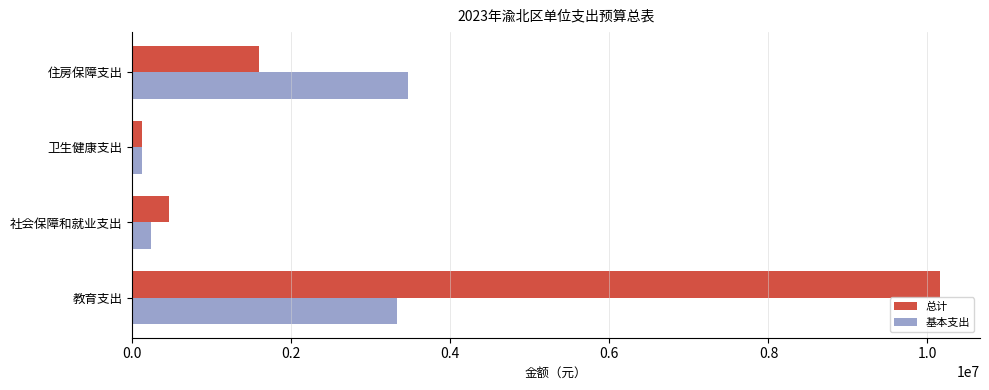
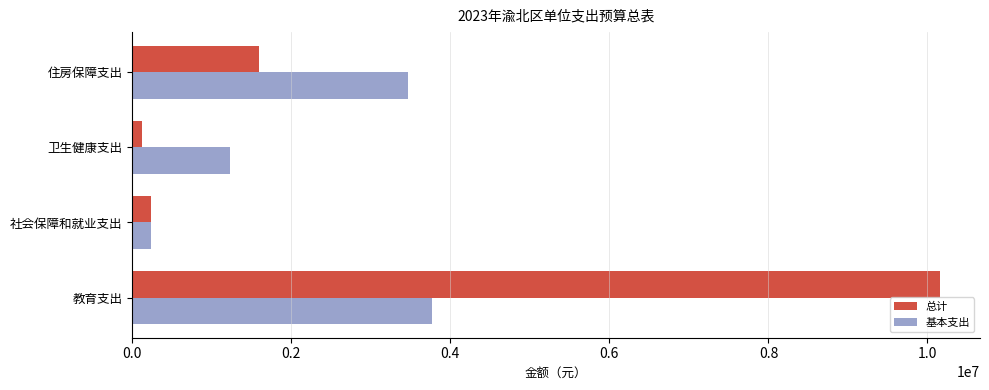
  {
    "总计": {
      "住房保障支出": 1600000,
      "卫生健康支出": 100000,
-     "社会保障和就业支出": 500000,
+     "社会保障和就业支出": 200000,
      "教育支出": 10200000
    },
    "基本支出": {
      "住房保障支出": 3500000,
-     "卫生健康支出": 100000,
+     "卫生健康支出": 1200000,
      "社会保障和就业支出": 200000,
-     "教育支出": 3300000
+     "教育支出": 3800000
    }
  }
